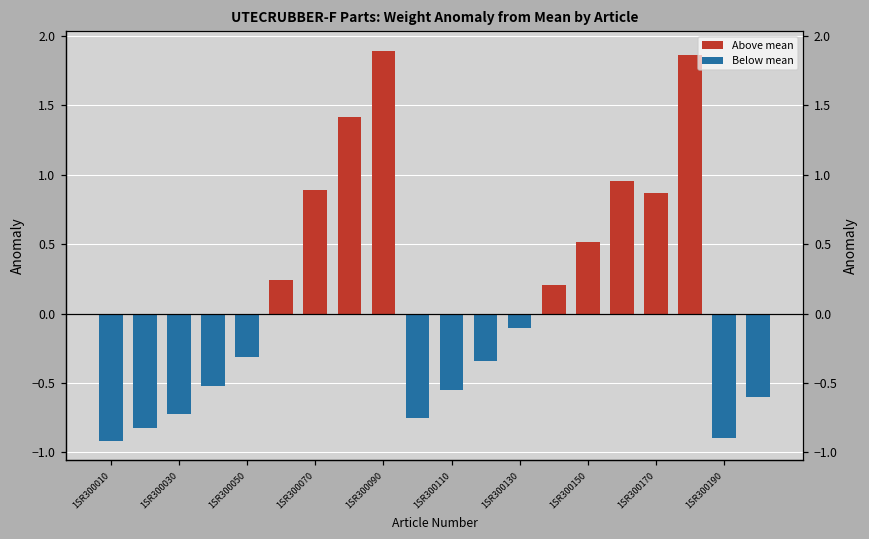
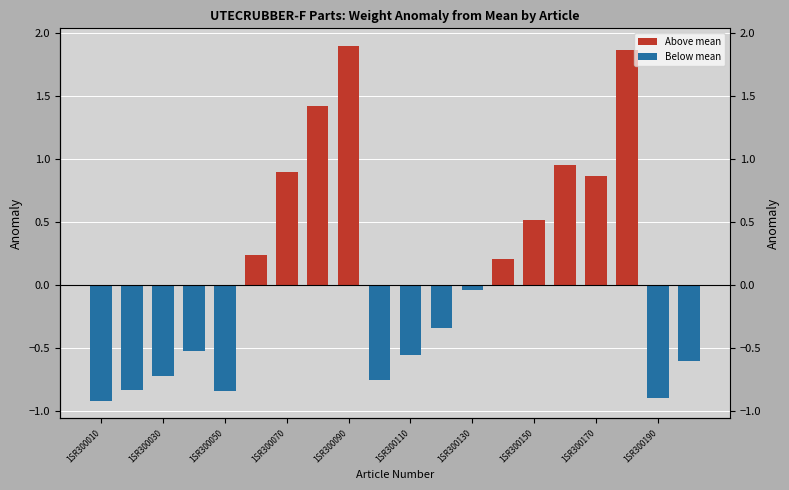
  {
    "1SR300010": -0.92,
    "1SR300030": -0.72,
-   "1SR300050": -0.31,
+   "1SR300050": -0.84,
    "1SR300070": 0.89,
    "1SR300090": 1.90,
    "1SR300110": -0.55,
-   "1SR300130": -0.10,
+   "1SR300130": -0.04,
    "1SR300150": 0.52,
    "1SR300170": 0.87,
    "1SR300190": -0.90
  }
